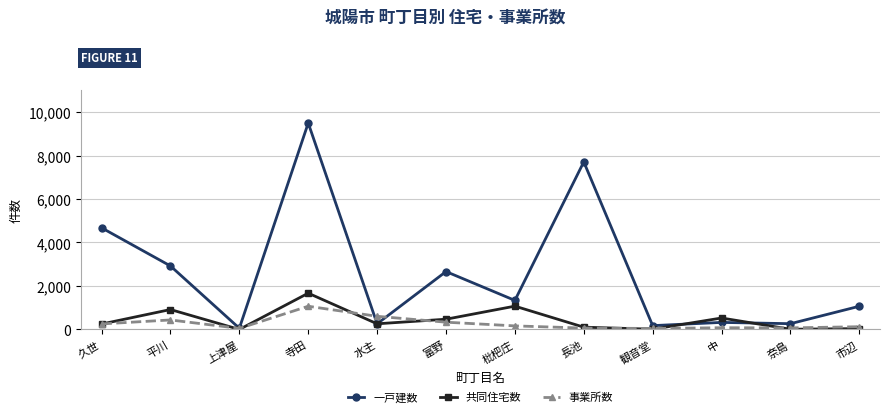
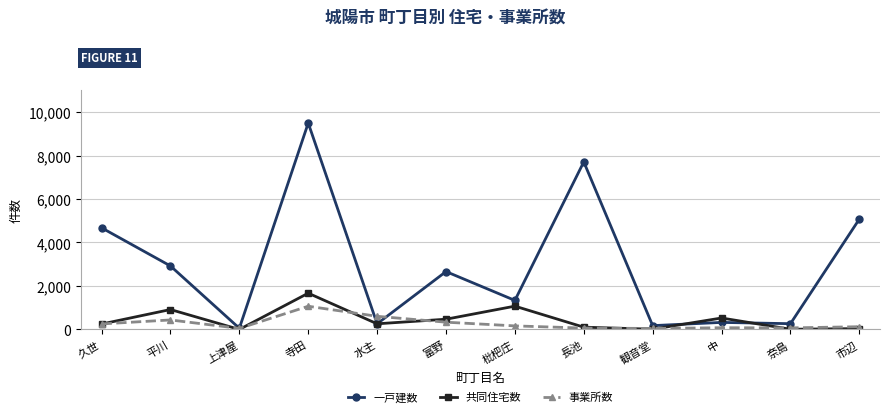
  {
    "一戸建数": {
      "久世": "4,700",
      "平川": "2,900",
      "寺田": "9,500",
      "富野": "2,700",
      "枇杷庄": "1,300",
      "長池": "7,700",
      "観音堂": "200",
      "中": "300",
      "奈島": "300",
-     "市辺": "1,100"
+     "市辺": "5,100"
    },
    "共同住宅数": {
      "平川": "900",
      "寺田": "1,700",
      "富野": "500",
      "枇杷庄": "1,100",
      "中": "500"
    },
    "事業所数": {
      "平川": "400",
      "寺田": "1,100",
      "水主": "600",
      "富野": "300",
      "枇杷庄": "200",
      "中": "100"
    }
  }
